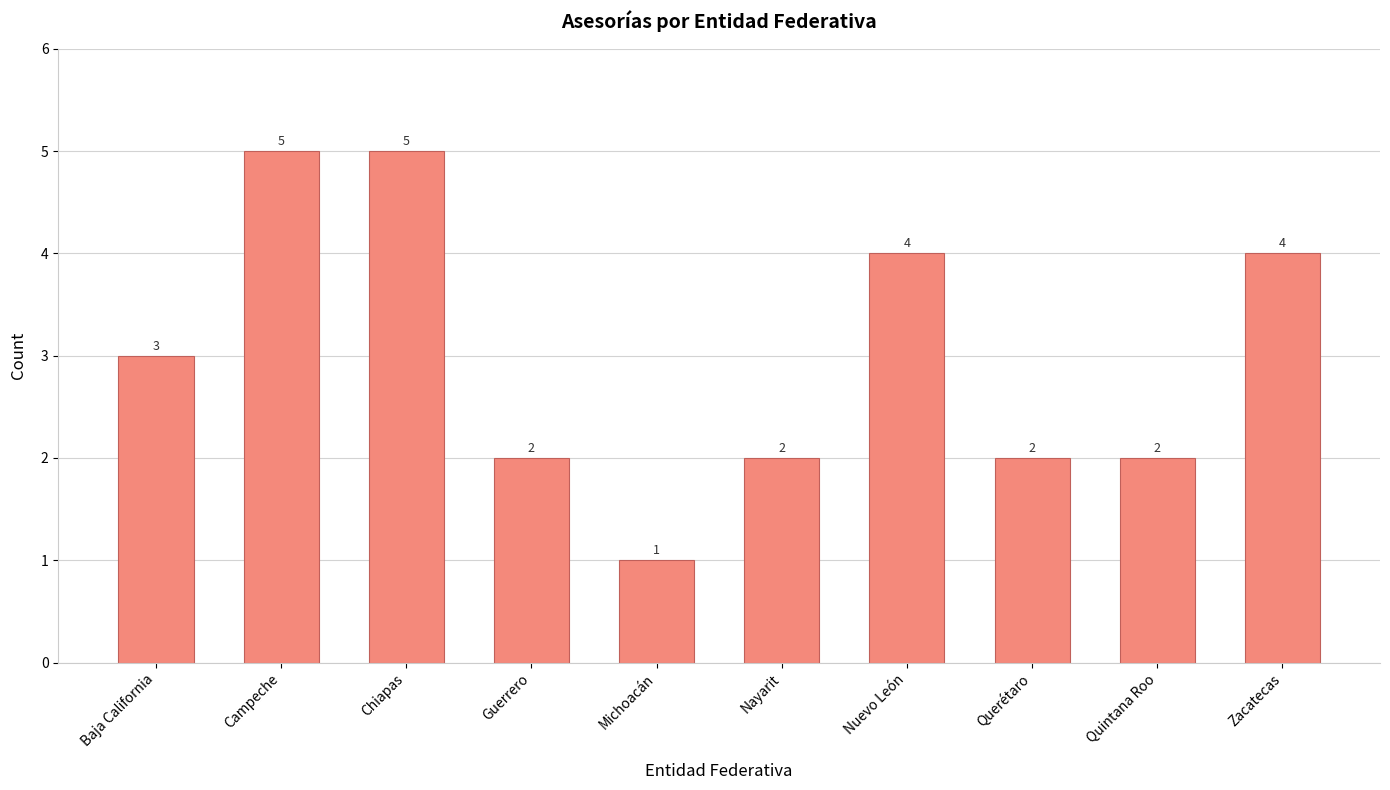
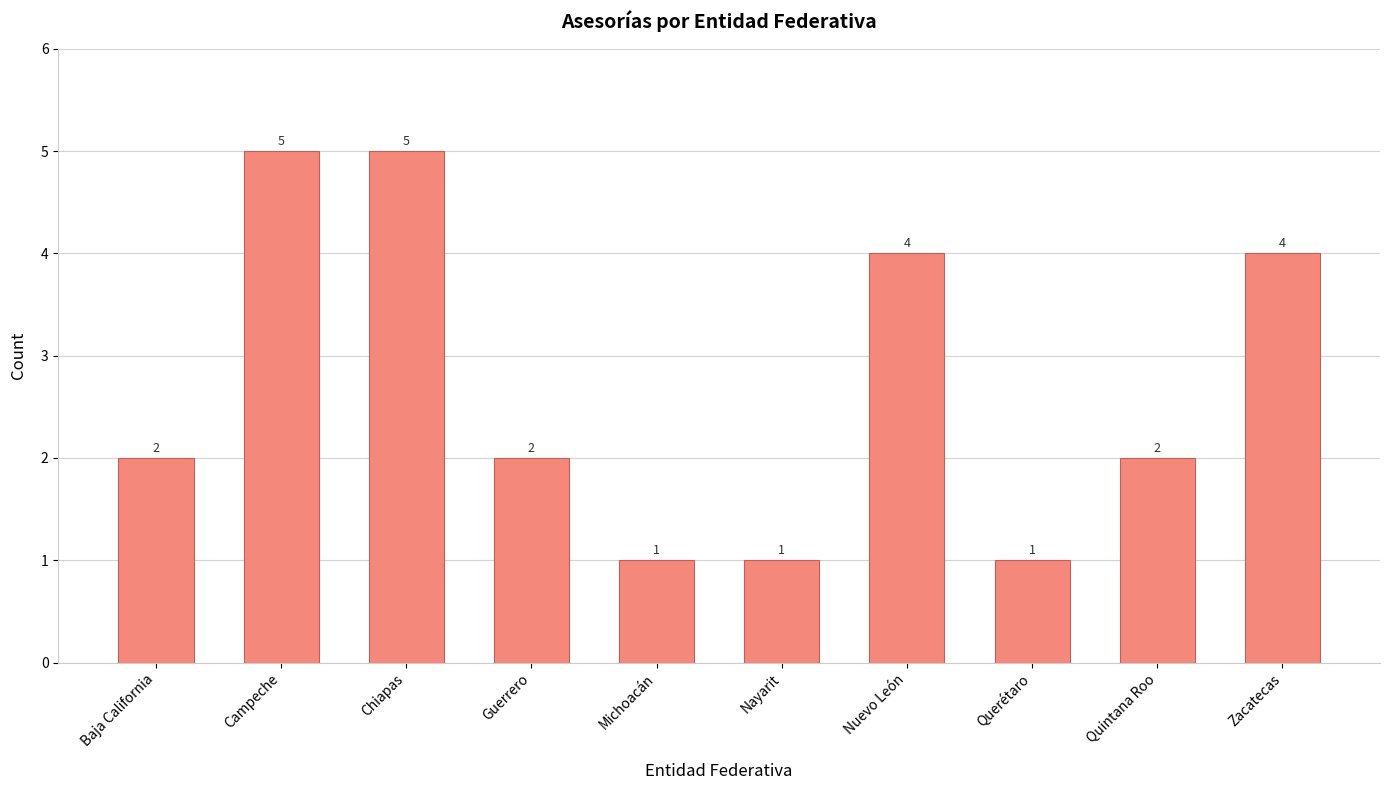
  {
-   "Baja California": 3,
+   "Baja California": 2,
    "Campeche": 5,
    "Chiapas": 5,
    "Guerrero": 2,
    "Michoacán": 1,
-   "Nayarit": 2,
+   "Nayarit": 1,
    "Nuevo León": 4,
-   "Querétaro": 2,
+   "Querétaro": 1,
    "Quintana Roo": 2,
    "Zacatecas": 4
  }
